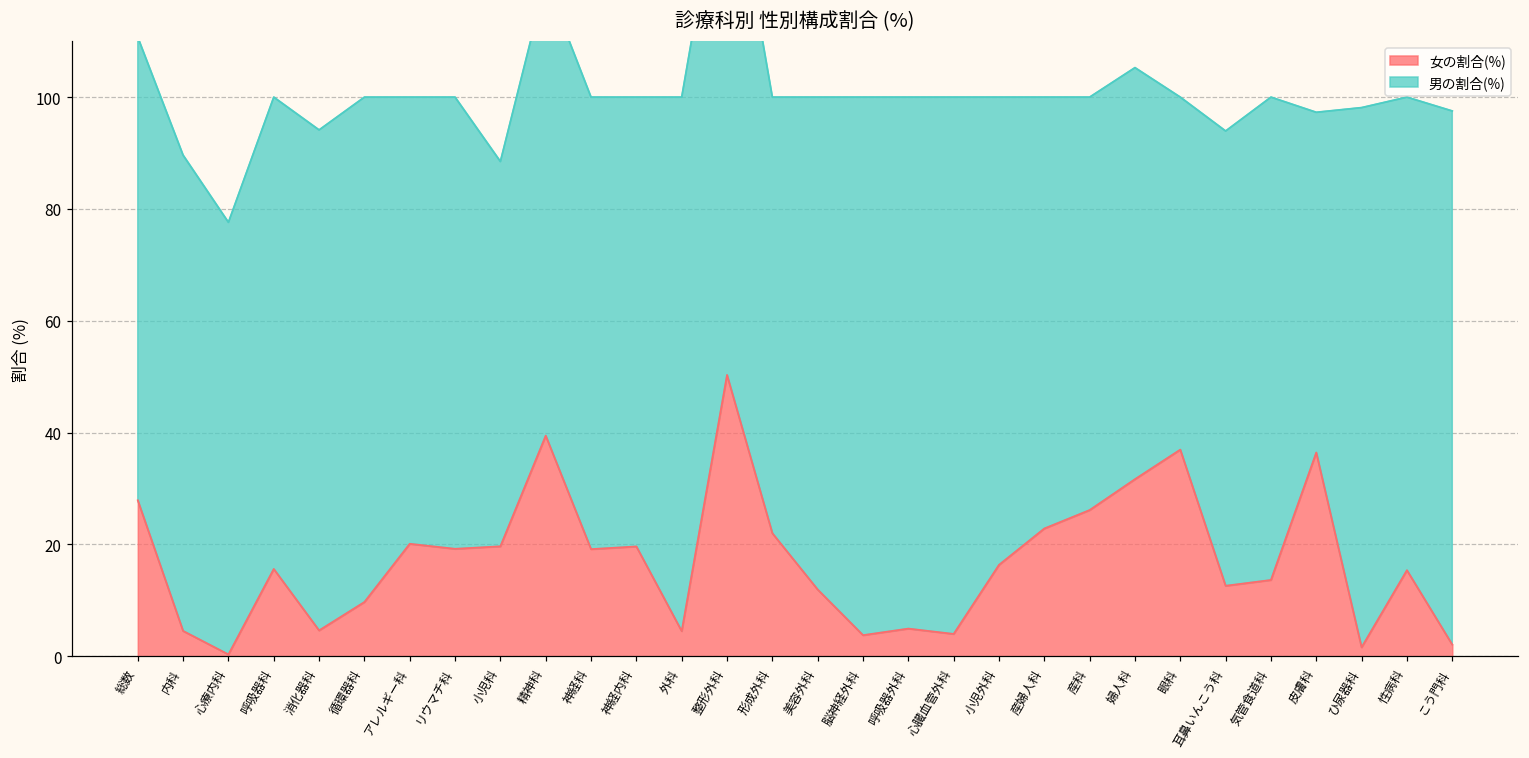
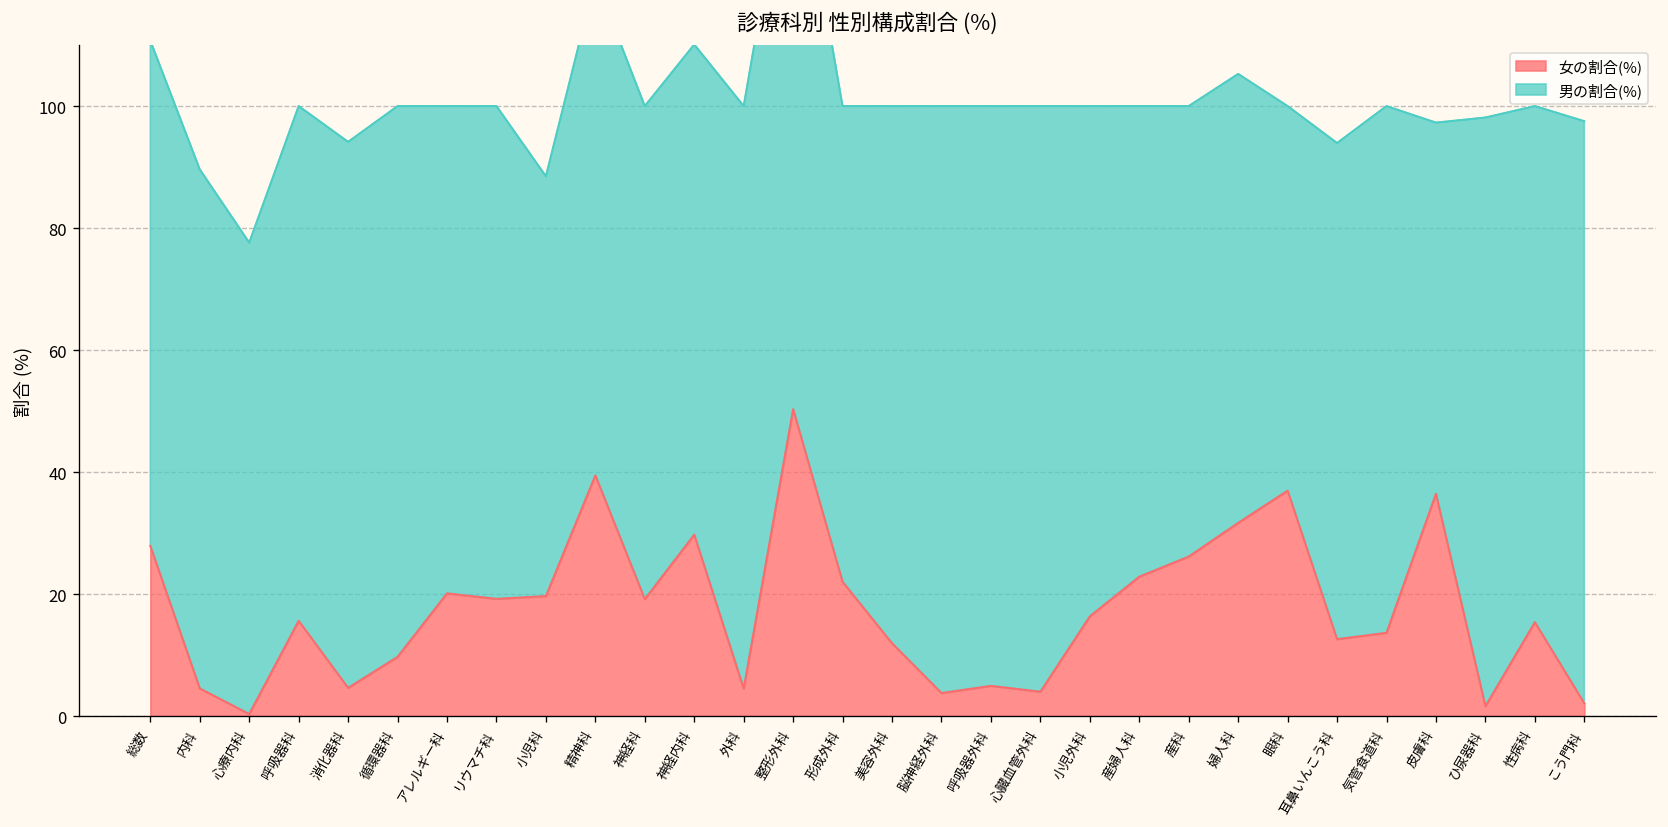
  {
    "女の割合(%)": {
      "総数": 28,
      "内科": 5,
      "心療内科": 0,
      "呼吸器科": 16,
      "消化器科": 5,
      "循環器科": 10,
      "アレルギー科": 20,
      "リウマチ科": 19,
      "小児科": 20,
      "精神科": 39,
      "神経科": 19,
-     "神経内科": 20,
+     "神経内科": 30,
      "外科": 4,
      "整形外科": 50,
      "形成外科": 22,
      "美容外科": 12,
      "脳神経外科": 4,
      "呼吸器外科": 5,
      "心臓血管外科": 4,
      "小児外科": 16,
      "産婦人科": 23,
      "産科": 26,
      "婦人科": 32,
      "眼科": 37,
      "耳鼻いんこう科": 13,
      "気管食道科": 14,
      "皮膚科": 36,
      "ひ尿器科": 2,
      "性病科": 15,
      "こう門科": 2
    },
    "男の割合(%)": {
      "内科": 85,
      "心療内科": 77,
      "呼吸器科": 84,
      "消化器科": 90,
      "循環器科": 90,
      "アレルギー科": 80,
      "リウマチ科": 81,
      "小児科": 69,
      "神経科": 81,
      "神経内科": 80,
      "外科": 96,
      "形成外科": 78,
      "美容外科": 88,
      "脳神経外科": 96,
      "呼吸器外科": 95,
      "心臓血管外科": 96,
      "小児外科": 84,
      "産婦人科": 77,
      "産科": 74,
      "婦人科": 74,
      "眼科": 63,
      "耳鼻いんこう科": 81,
      "気管食道科": 86,
      "皮膚科": 61,
      "ひ尿器科": 97,
      "性病科": 85,
      "こう門科": 95
    }
  }
